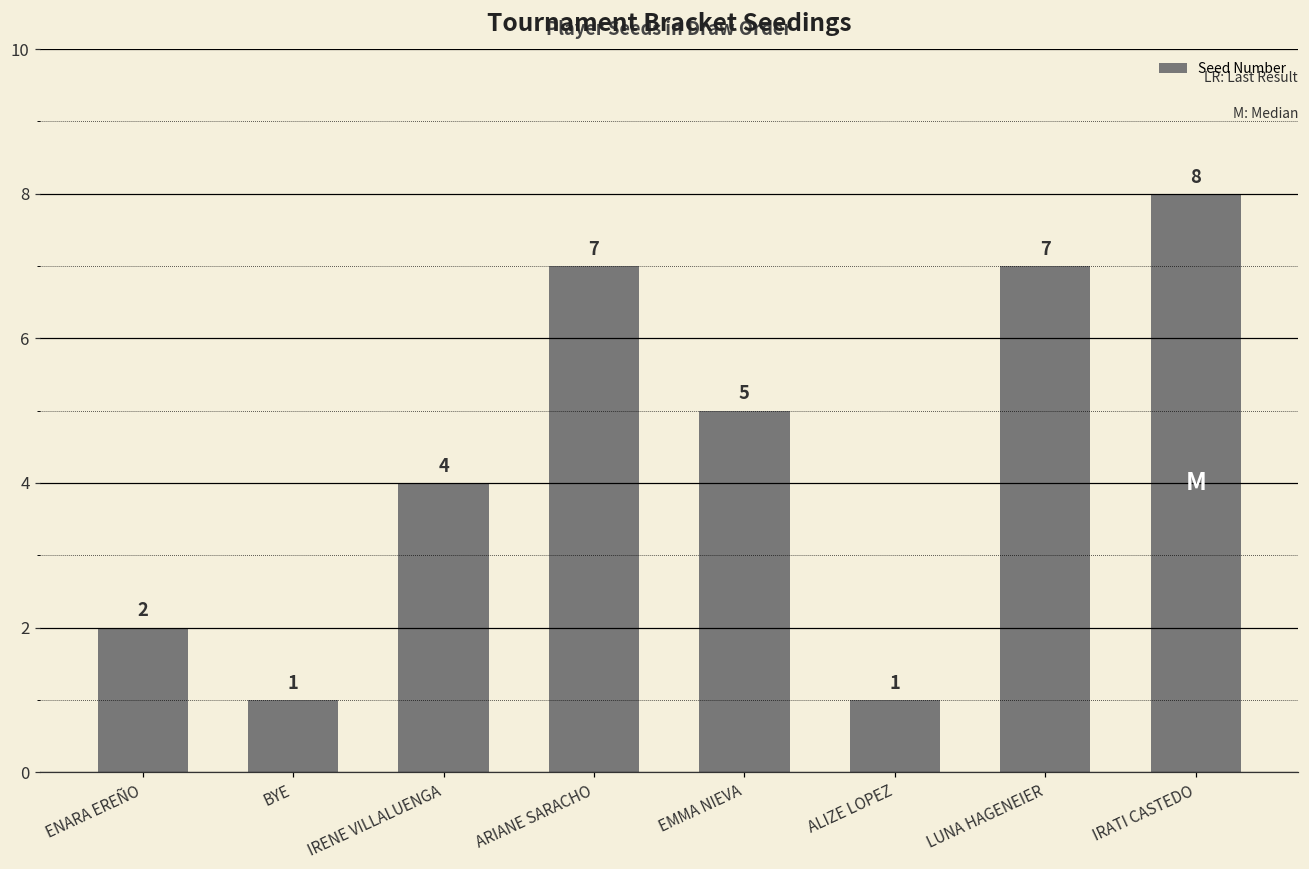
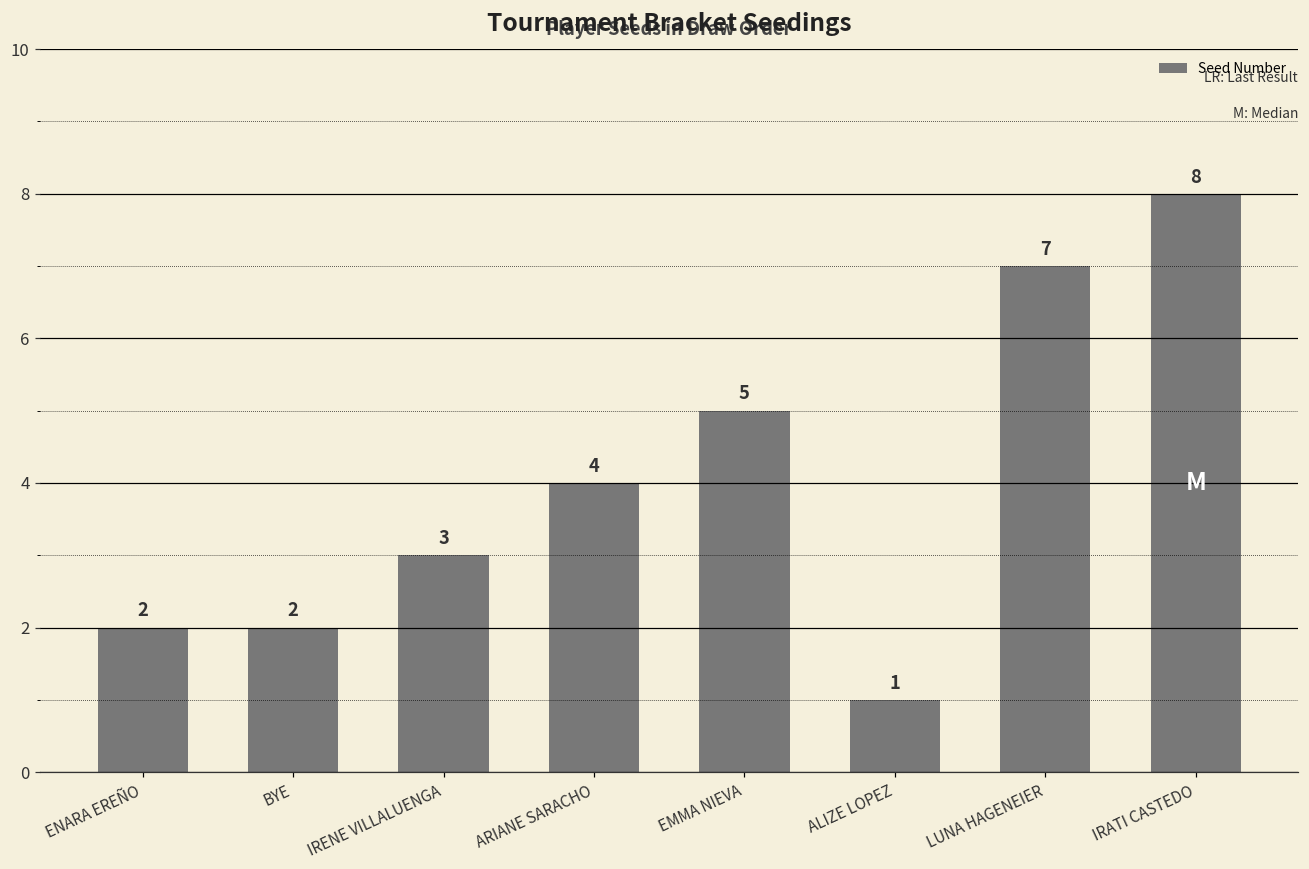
  {
    "ENARA EREÑO": 2,
-   "BYE": 1,
-   "IRENE VILLALUENGA": 4,
-   "ARIANE SARACHO": 7,
+   "BYE": 2,
+   "IRENE VILLALUENGA": 3,
+   "ARIANE SARACHO": 4,
    "EMMA NIEVA": 5,
    "ALIZE LOPEZ": 1,
    "LUNA HAGENEIER": 7,
    "IRATI CASTEDO": 8
  }
